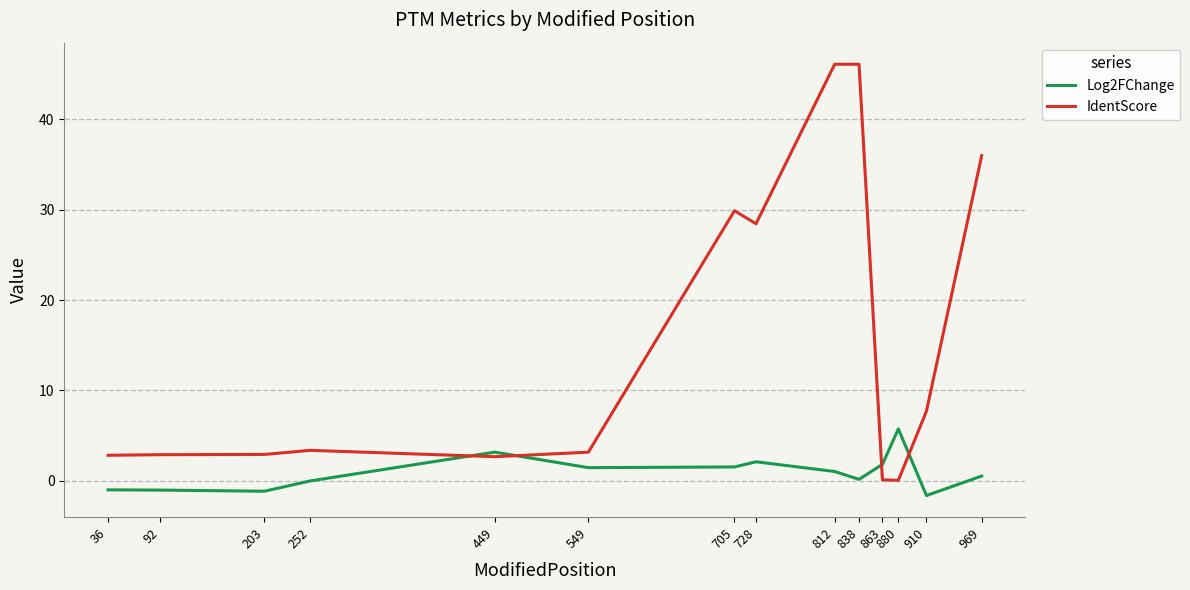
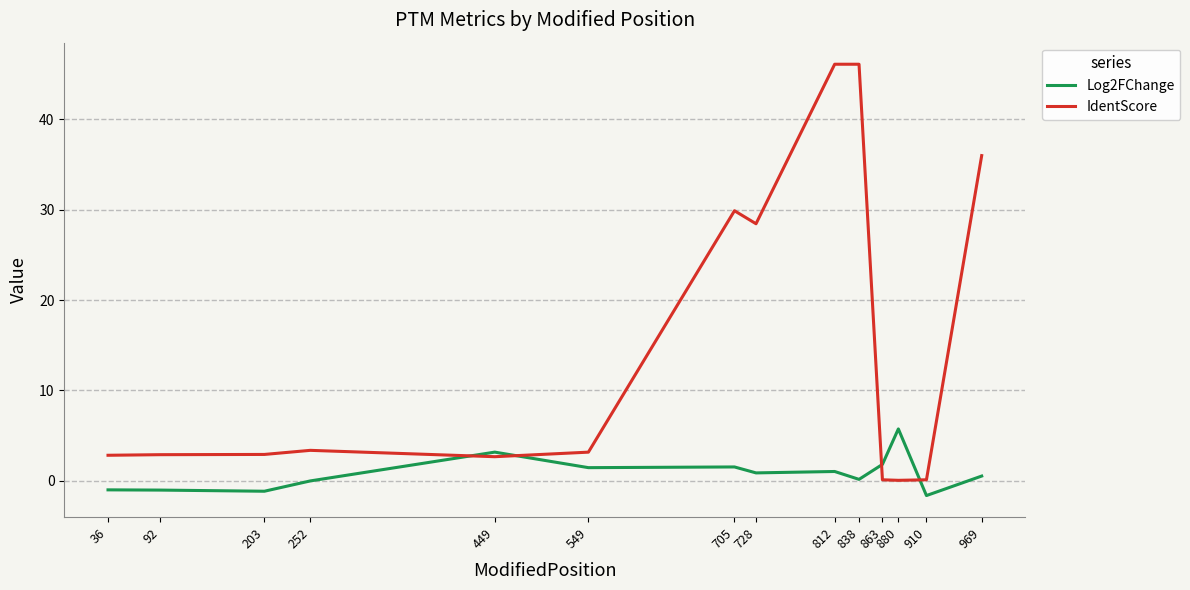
  {
    "Log2FChange": {
      "36": -1,
      "92": -1,
      "203": -1,
      "252": 0,
      "449": 3,
      "549": 1,
      "705": 2,
-     "728": 2,
+     "728": 1,
      "812": 1,
      "838": 0,
      "863": 2,
      "880": 6,
      "910": -2,
      "969": 1
    },
    "IdentScore": {
      "36": 3,
      "92": 3,
      "203": 3,
      "252": 3,
      "449": 3,
      "549": 3,
      "705": 30,
      "728": 28,
      "812": 46,
      "838": 46,
      "863": 0,
      "880": 0,
-     "910": 8,
+     "910": 0,
      "969": 36
    }
  }
